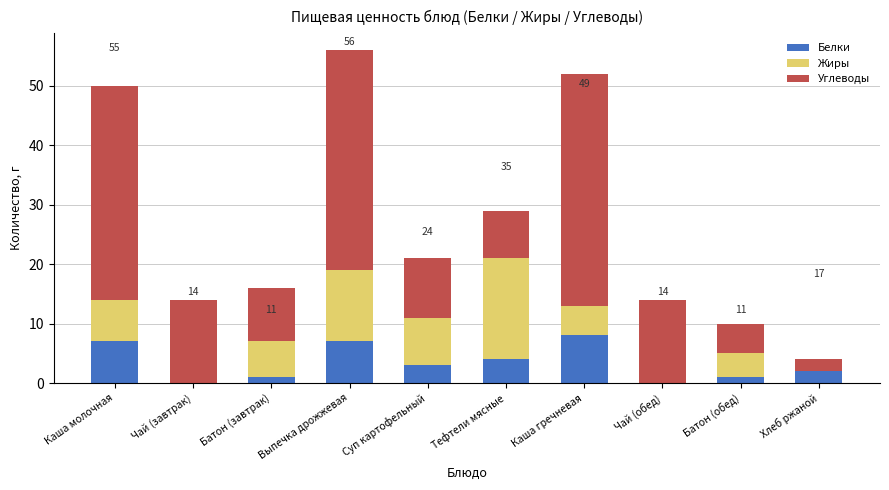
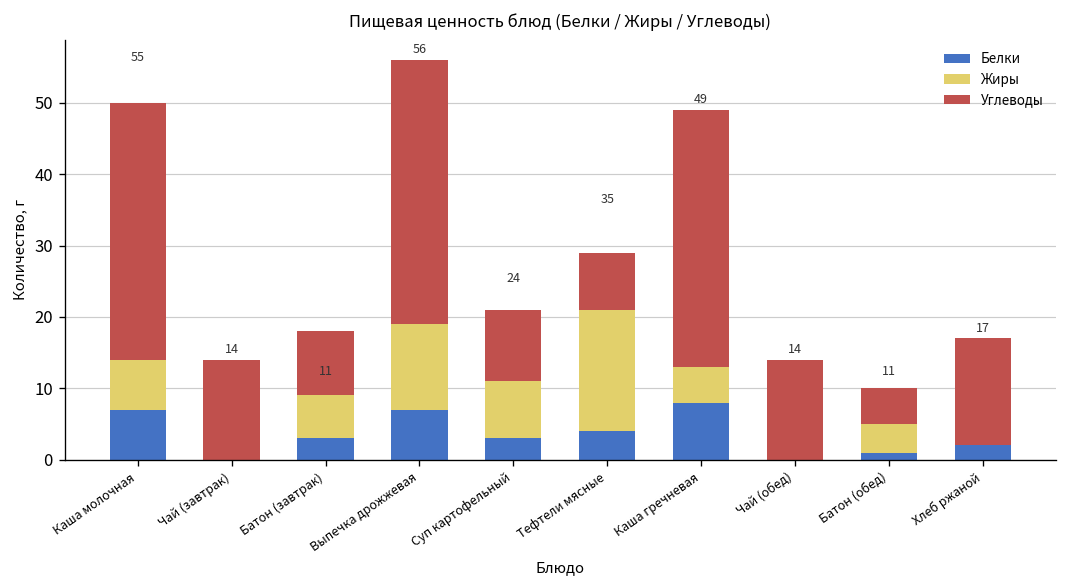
  {
    "Белки": {
      "Каша молочная": 7,
      "Чай (завтрак)": 0,
-     "Батон (завтрак)": 1,
+     "Батон (завтрак)": 3,
      "Выпечка дрожжевая": 7,
      "Суп картофельный": 3,
      "Тефтели мясные": 4,
      "Каша гречневая": 8,
      "Чай (обед)": 0,
      "Батон (обед)": 1,
      "Хлеб ржаной": 2
    },
    "Жиры": {
      "Каша молочная": 7,
      "Чай (завтрак)": 0,
      "Батон (завтрак)": 6,
      "Выпечка дрожжевая": 12,
      "Суп картофельный": 8,
      "Тефтели мясные": 17,
      "Каша гречневая": 5,
      "Чай (обед)": 0,
      "Батон (обед)": 4,
      "Хлеб ржаной": 0
    },
    "Углеводы": {
      "Каша молочная": 36,
      "Тефтели мясные": 8,
-     "Каша гречневая": 39,
-     "Хлеб ржаной": 2
+     "Каша гречневая": 36,
+     "Хлеб ржаной": 15
    }
  }
